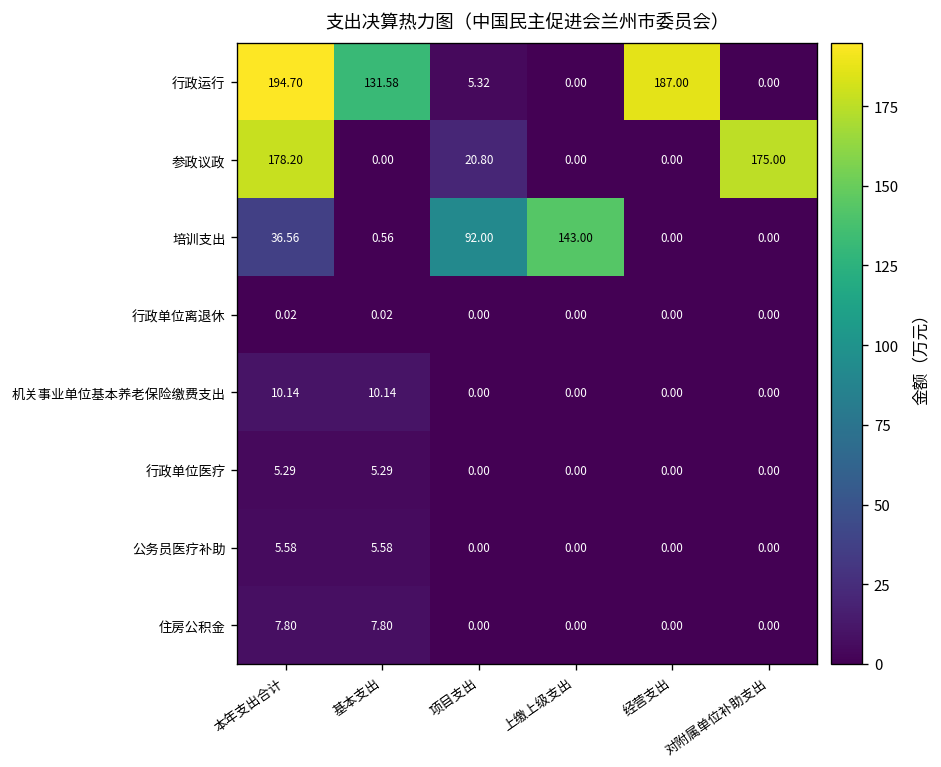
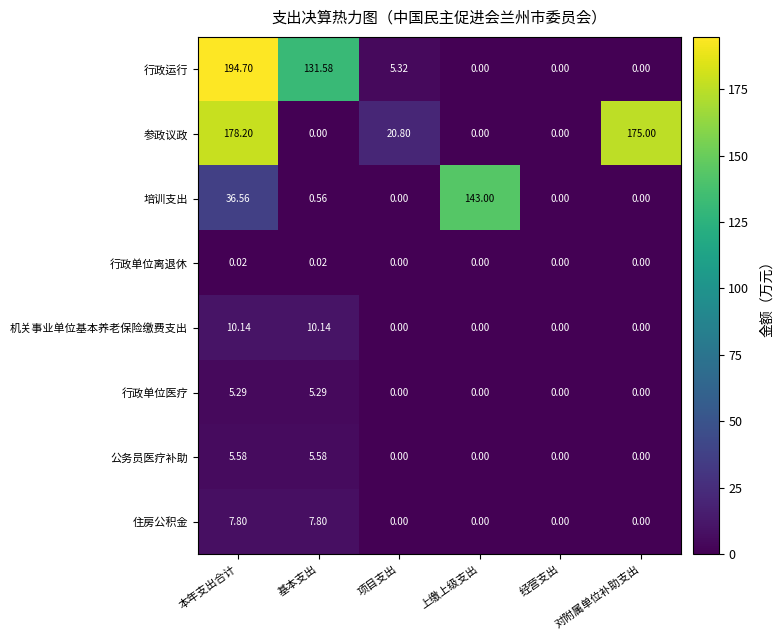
  {
    "行政运行": {
      "本年支出合计": 194.70,
      "基本支出": 131.58,
      "项目支出": 5.32,
      "上缴上级支出": 0.00,
-     "经营支出": 187.00,
+     "经营支出": 0.00,
      "对附属单位补助支出": 0.00
    },
    "参政议政": {
      "本年支出合计": 178.20,
      "基本支出": 0.00,
      "项目支出": 20.80,
      "上缴上级支出": 0.00,
      "经营支出": 0.00,
      "对附属单位补助支出": 175.00
    },
    "培训支出": {
      "本年支出合计": 36.56,
      "基本支出": 0.56,
-     "项目支出": 92.00,
+     "项目支出": 0.00,
      "上缴上级支出": 143.00,
      "经营支出": 0.00,
      "对附属单位补助支出": 0.00
    },
    "行政单位离退休": {
      "本年支出合计": 0.02,
      "基本支出": 0.02,
      "项目支出": 0.00,
      "上缴上级支出": 0.00,
      "经营支出": 0.00,
      "对附属单位补助支出": 0.00
    },
    "机关事业单位基本养老保险缴费支出": {
      "本年支出合计": 10.14,
      "基本支出": 10.14,
      "项目支出": 0.00,
      "上缴上级支出": 0.00,
      "经营支出": 0.00,
      "对附属单位补助支出": 0.00
    },
    "行政单位医疗": {
      "本年支出合计": 5.29,
      "基本支出": 5.29,
      "项目支出": 0.00,
      "上缴上级支出": 0.00,
      "经营支出": 0.00,
      "对附属单位补助支出": 0.00
    },
    "公务员医疗补助": {
      "本年支出合计": 5.58,
      "基本支出": 5.58,
      "项目支出": 0.00,
      "上缴上级支出": 0.00,
      "经营支出": 0.00,
      "对附属单位补助支出": 0.00
    },
    "住房公积金": {
      "本年支出合计": 7.80,
      "基本支出": 7.80,
      "项目支出": 0.00,
      "上缴上级支出": 0.00,
      "经营支出": 0.00,
      "对附属单位补助支出": 0.00
    }
  }
